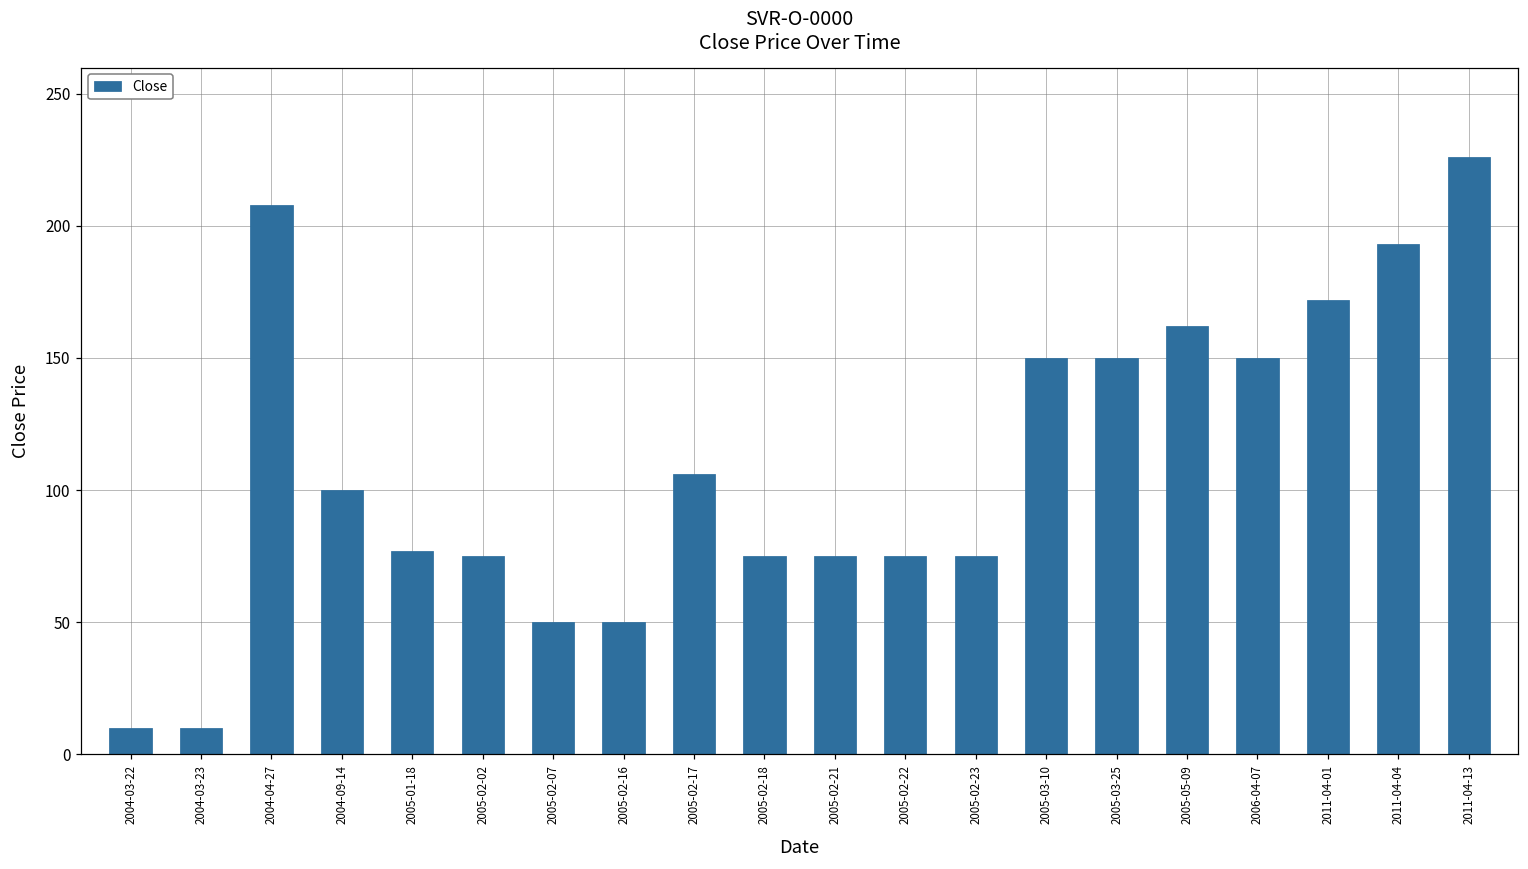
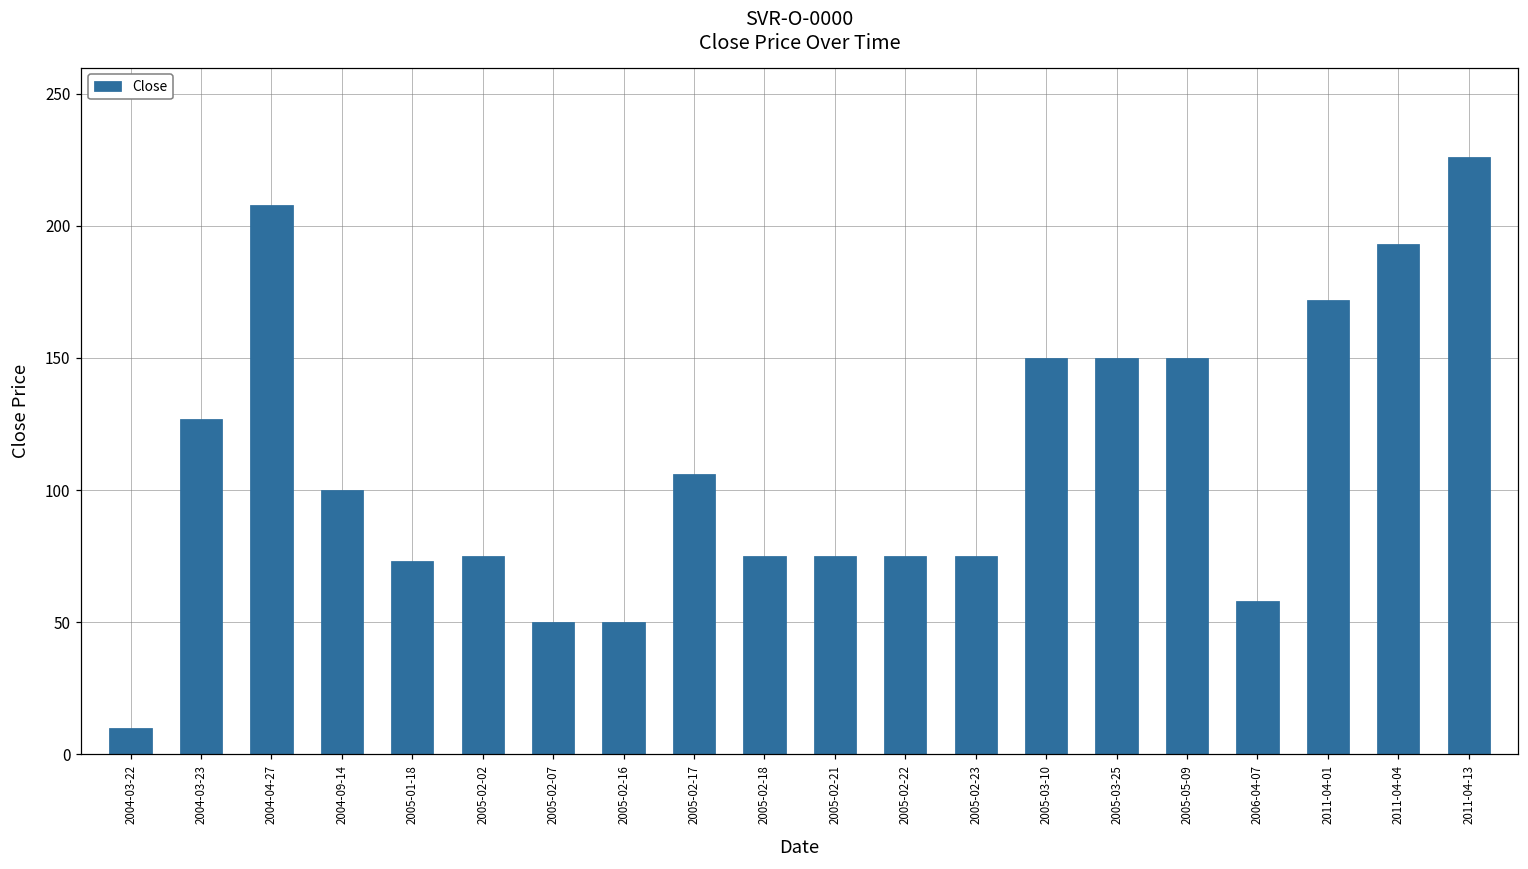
  {
    "2004-03-22": 10,
-   "2004-03-23": 10,
+   "2004-03-23": 127,
    "2004-04-27": 208,
    "2004-09-14": 100,
-   "2005-01-18": 77,
+   "2005-01-18": 73,
    "2005-02-02": 75,
    "2005-02-07": 50,
    "2005-02-16": 50,
    "2005-02-17": 106,
    "2005-02-18": 75,
    "2005-02-21": 75,
    "2005-02-22": 75,
    "2005-02-23": 75,
    "2005-03-10": 150,
    "2005-03-25": 150,
-   "2005-05-09": 162,
-   "2006-04-07": 150,
+   "2005-05-09": 150,
+   "2006-04-07": 58,
    "2011-04-01": 172,
    "2011-04-04": 193,
    "2011-04-13": 226
  }
